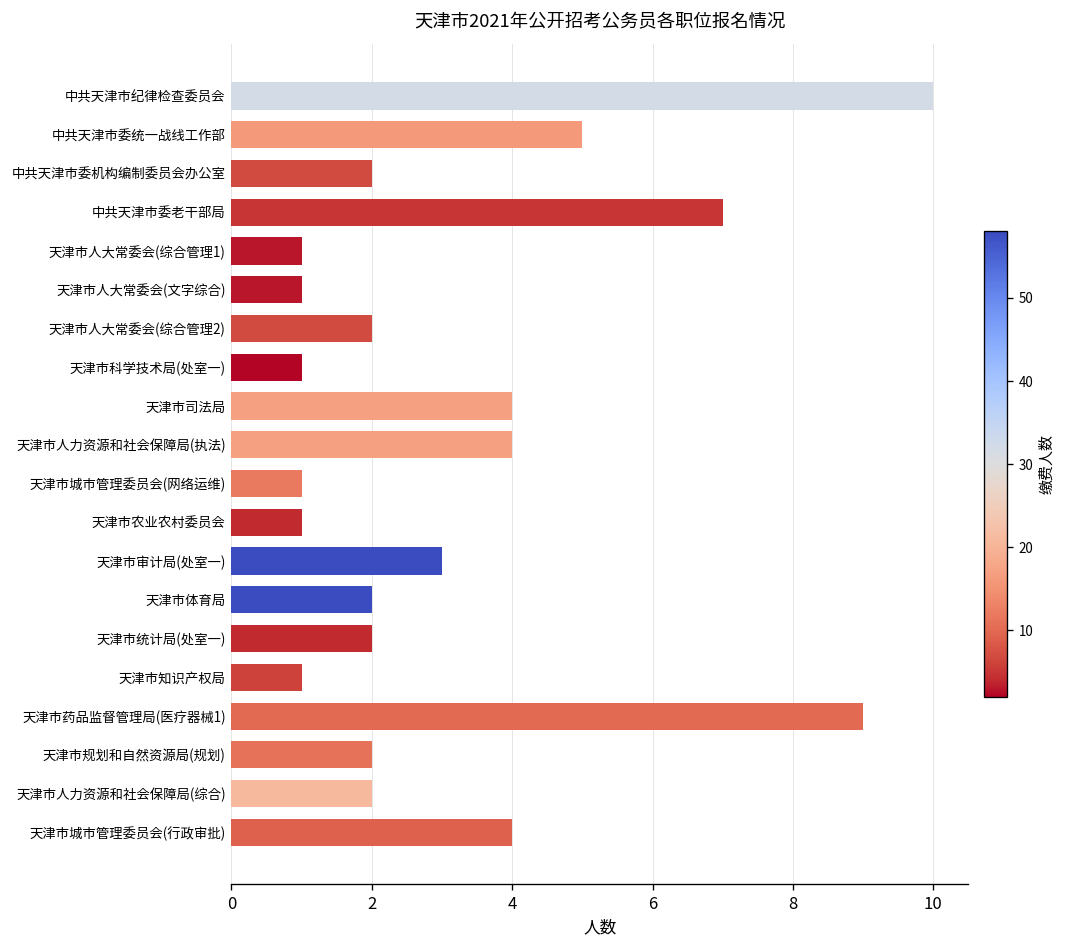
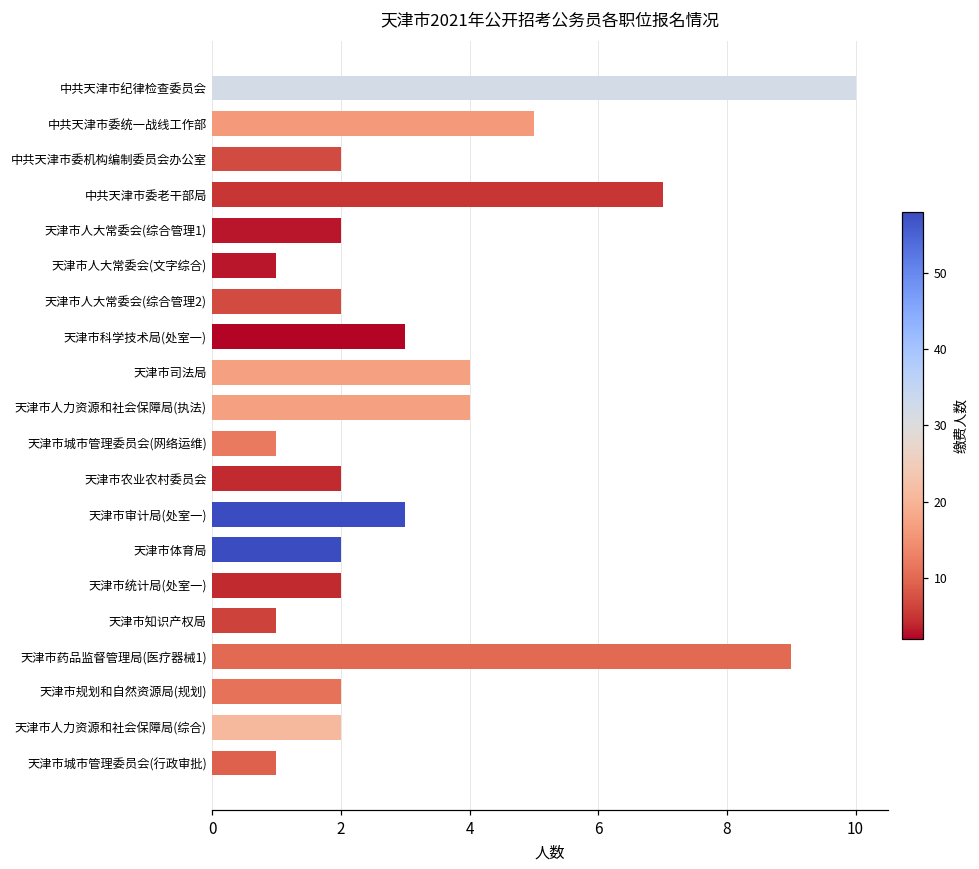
  {
    "中共天津市纪律检查委员会": 10,
    "中共天津市委统一战线工作部": 5,
    "中共天津市委机构编制委员会办公室": 2,
    "中共天津市委老干部局": 7,
-   "天津市人大常委会(综合管理1)": 1,
+   "天津市人大常委会(综合管理1)": 2,
    "天津市人大常委会(文字综合)": 1,
    "天津市人大常委会(综合管理2)": 2,
-   "天津市科学技术局(处室一)": 1,
+   "天津市科学技术局(处室一)": 3,
    "天津市司法局": 4,
    "天津市人力资源和社会保障局(执法)": 4,
    "天津市城市管理委员会(网络运维)": 1,
-   "天津市农业农村委员会": 1,
+   "天津市农业农村委员会": 2,
    "天津市审计局(处室一)": 3,
    "天津市体育局": 2,
    "天津市统计局(处室一)": 2,
    "天津市知识产权局": 1,
    "天津市药品监督管理局(医疗器械1)": 9,
    "天津市规划和自然资源局(规划)": 2,
    "天津市人力资源和社会保障局(综合)": 2,
-   "天津市城市管理委员会(行政审批)": 4
+   "天津市城市管理委员会(行政审批)": 1
  }
